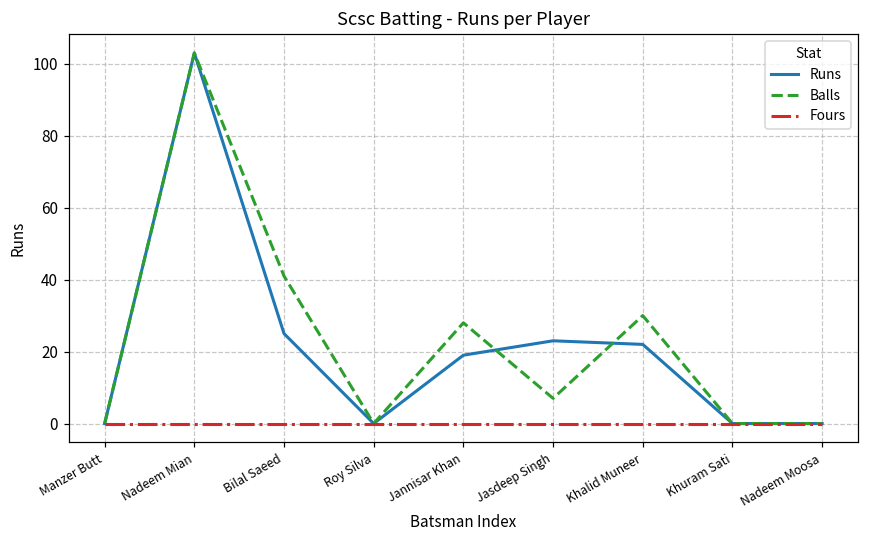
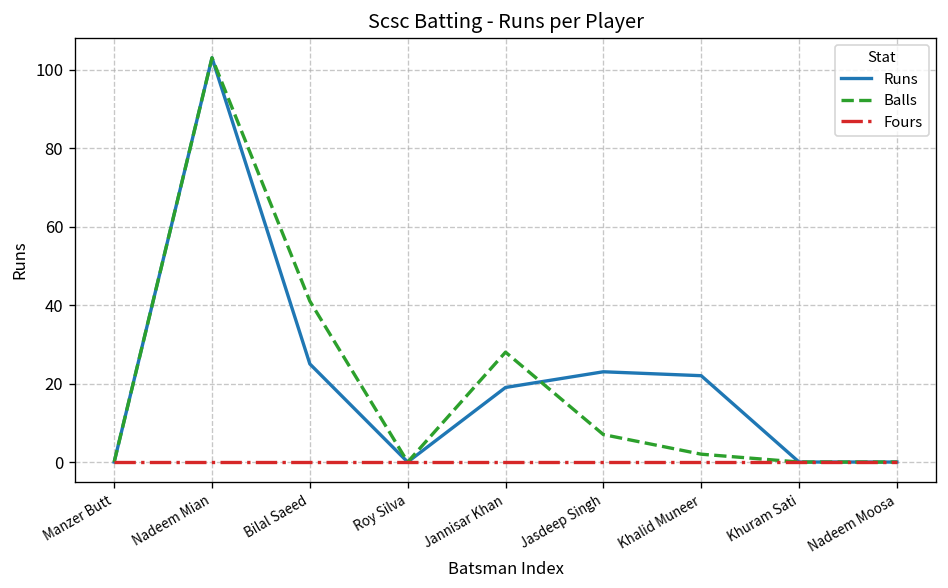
  {
    "Runs": {
      "Bilal Saeed": 25,
      "Jannisar Khan": 19,
      "Jasdeep Singh": 23,
      "Khalid Muneer": 22
    },
    "Balls": {
      "Bilal Saeed": 41,
      "Jannisar Khan": 28,
      "Jasdeep Singh": 7,
-     "Khalid Muneer": 30
+     "Khalid Muneer": 2
    },
    "Fours": {
      "Nadeem Mian": 0,
      "Bilal Saeed": 0,
      "Jannisar Khan": 0,
      "Jasdeep Singh": 0,
      "Khalid Muneer": 0
    }
  }
